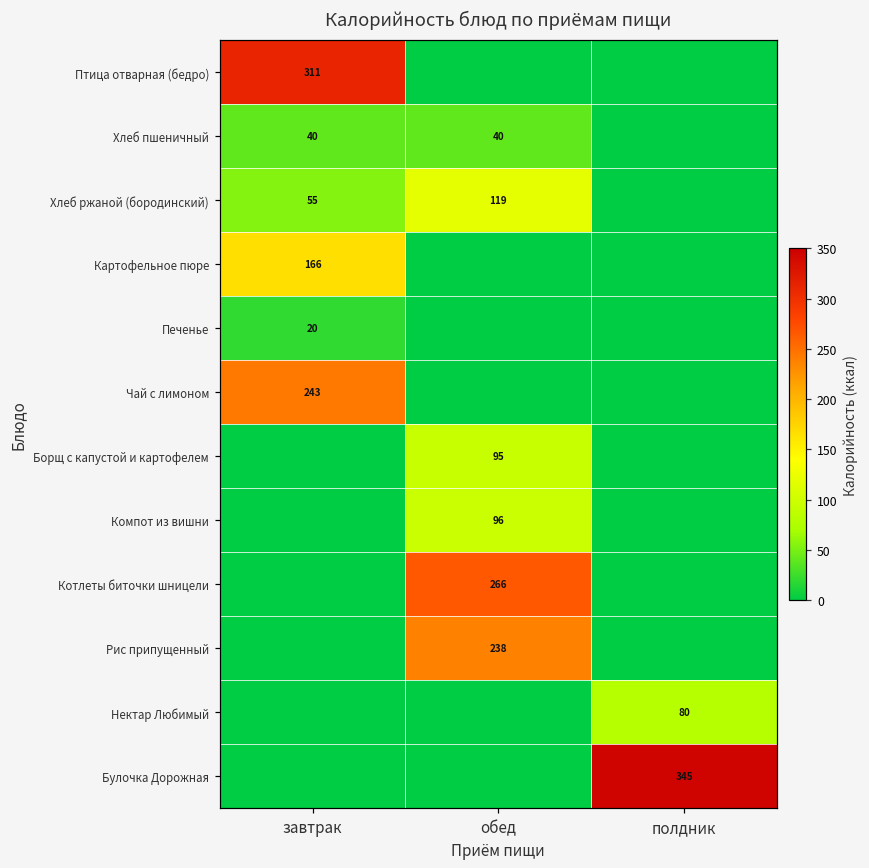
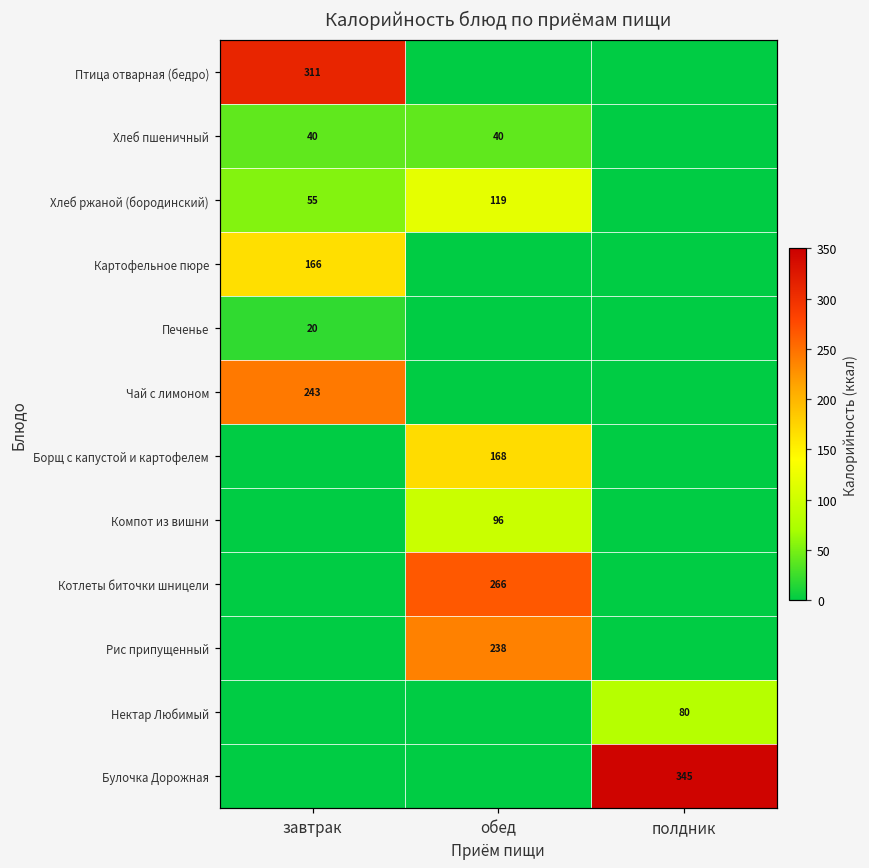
  {
    "Птица отварная (бедро)": {
      "завтрак": 311
    },
    "Хлеб пшеничный": {
      "завтрак": 40,
      "обед": 40
    },
    "Хлеб ржаной (бородинский)": {
      "завтрак": 55,
      "обед": 119
    },
    "Картофельное пюре": {
      "завтрак": 166
    },
    "Печенье": {
      "завтрак": 20
    },
    "Чай с лимоном": {
      "завтрак": 243
    },
    "Борщ с капустой и картофелем": {
-     "обед": 95
+     "обед": 168
    },
    "Компот из вишни": {
      "обед": 96
    },
    "Котлеты биточки шницели": {
      "обед": 266
    },
    "Рис припущенный": {
      "обед": 238
    },
    "Нектар Любимый": {
      "полдник": 80
    },
    "Булочка Дорожная": {
      "полдник": 345
    }
  }
